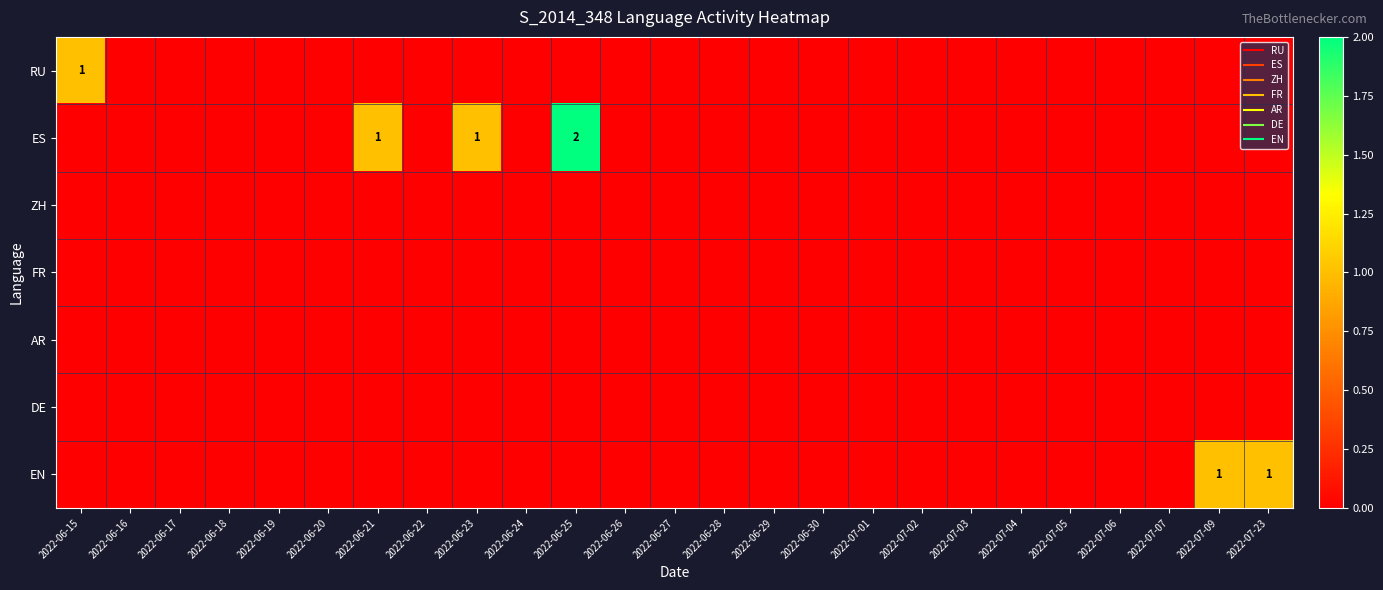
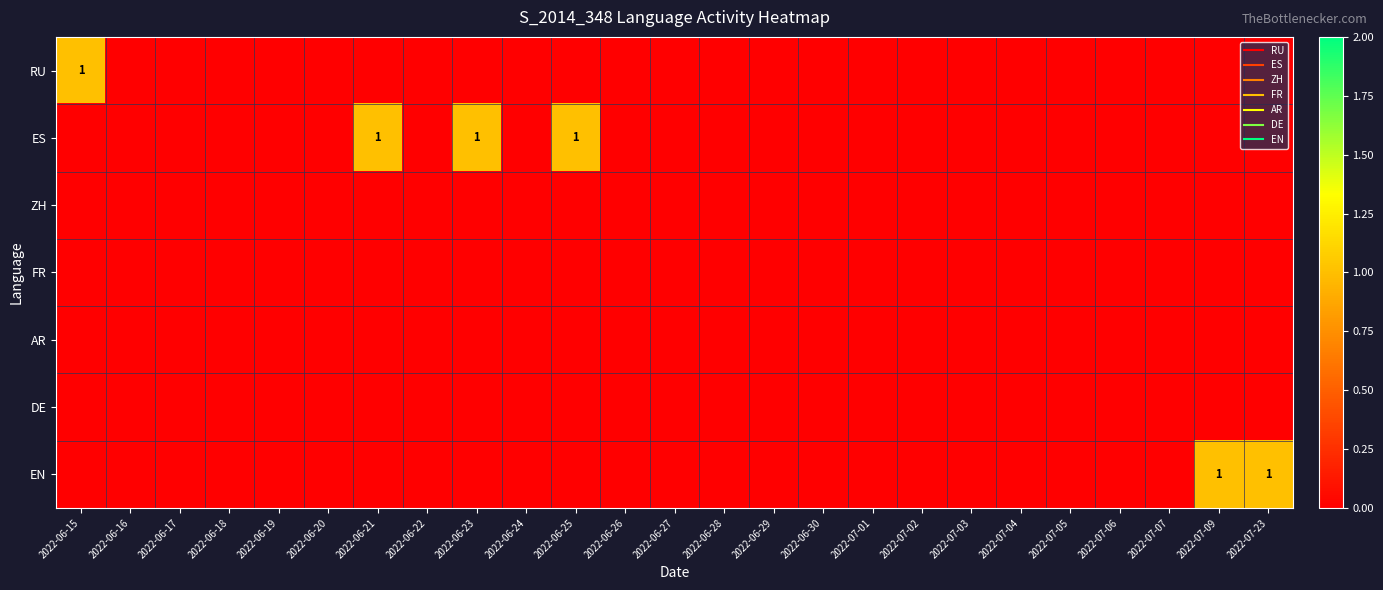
  {
    "RU": {
      "2022-06-15": 1
    },
    "ES": {
      "2022-06-21": 1,
      "2022-06-23": 1,
-     "2022-06-25": 2
+     "2022-06-25": 1
    },
    "EN": {
      "2022-07-09": 1,
      "2022-07-23": 1
    }
  }
